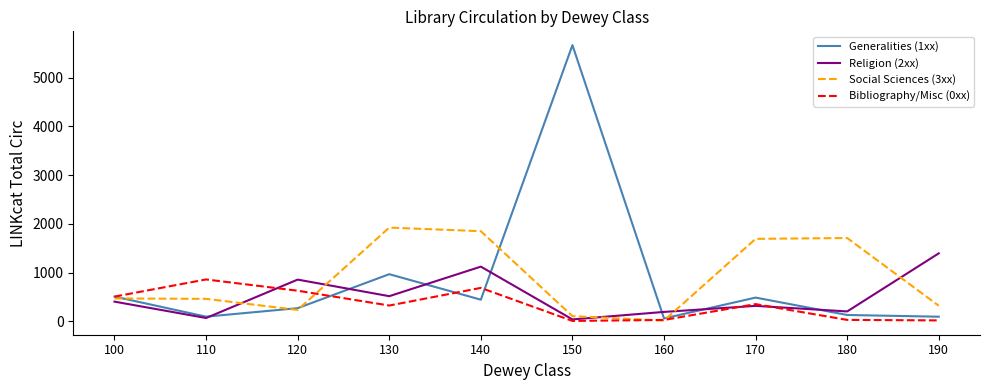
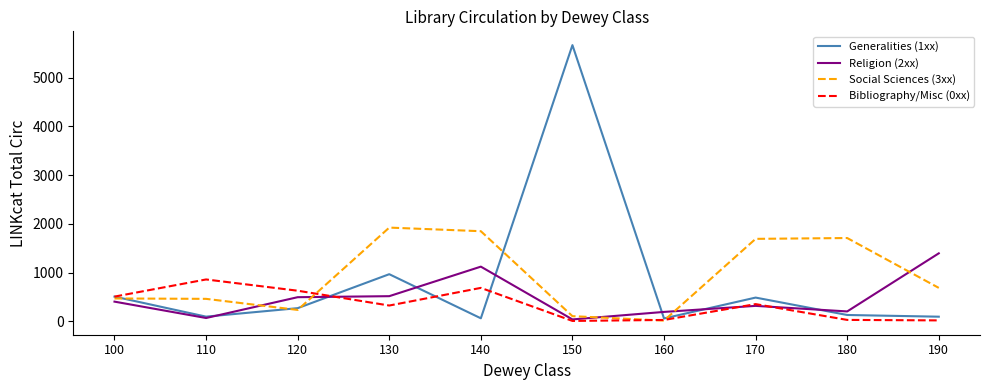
  {
    "Generalities (1xx)": {
      "130": 1000,
-     "140": 400,
+     "140": 100,
      "150": 5700,
      "170": 500,
      "180": 100,
      "190": 100
    },
    "Religion (2xx)": {
      "100": 400,
-     "120": 900,
+     "120": 500,
      "130": 500,
      "140": 1100,
      "160": 200,
      "180": 200,
      "190": 1400
    },
    "Social Sciences (3xx)": {
      "110": 500,
      "130": 1900,
      "140": 1800,
      "150": 100,
      "170": 1700,
      "180": 1700,
-     "190": 300
+     "190": 700
    },
    "Bibliography/Misc (0xx)": {
      "110": 900,
      "120": 600,
      "130": 300,
      "140": 700,
      "180": 0,
      "190": 0
    }
  }
